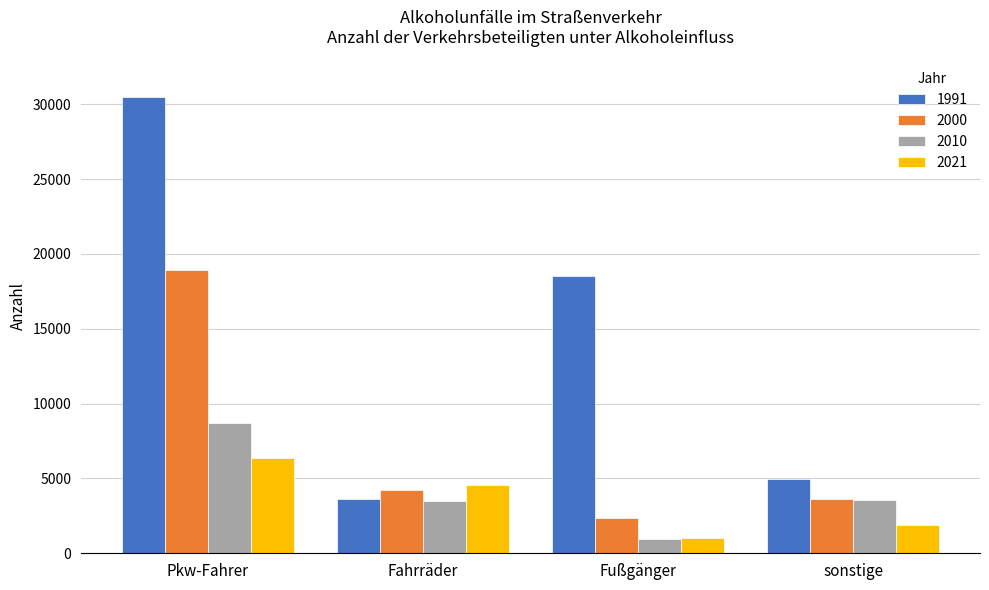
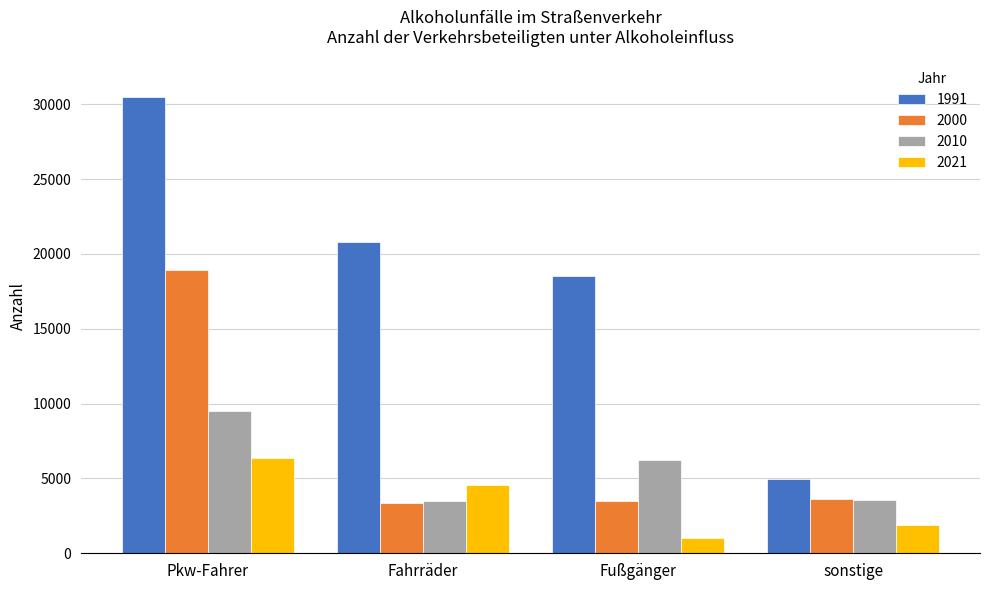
  {
    "1991": {
      "Pkw-Fahrer": 30500,
-     "Fahrräder": 3600,
+     "Fahrräder": 20800,
      "Fußgänger": 18500,
      "sonstige": 4900
    },
    "2000": {
      "Pkw-Fahrer": 18900,
-     "Fahrräder": 4200,
-     "Fußgänger": 2300,
+     "Fahrräder": 3300,
+     "Fußgänger": 3500,
      "sonstige": 3700
    },
    "2010": {
-     "Pkw-Fahrer": 8700,
+     "Pkw-Fahrer": 9500,
      "Fahrräder": 3500,
-     "Fußgänger": 1000,
+     "Fußgänger": 6200,
      "sonstige": 3600
    },
    "2021": {
      "Pkw-Fahrer": 6400,
      "Fahrräder": 4600,
      "Fußgänger": 1000,
      "sonstige": 1900
    }
  }
